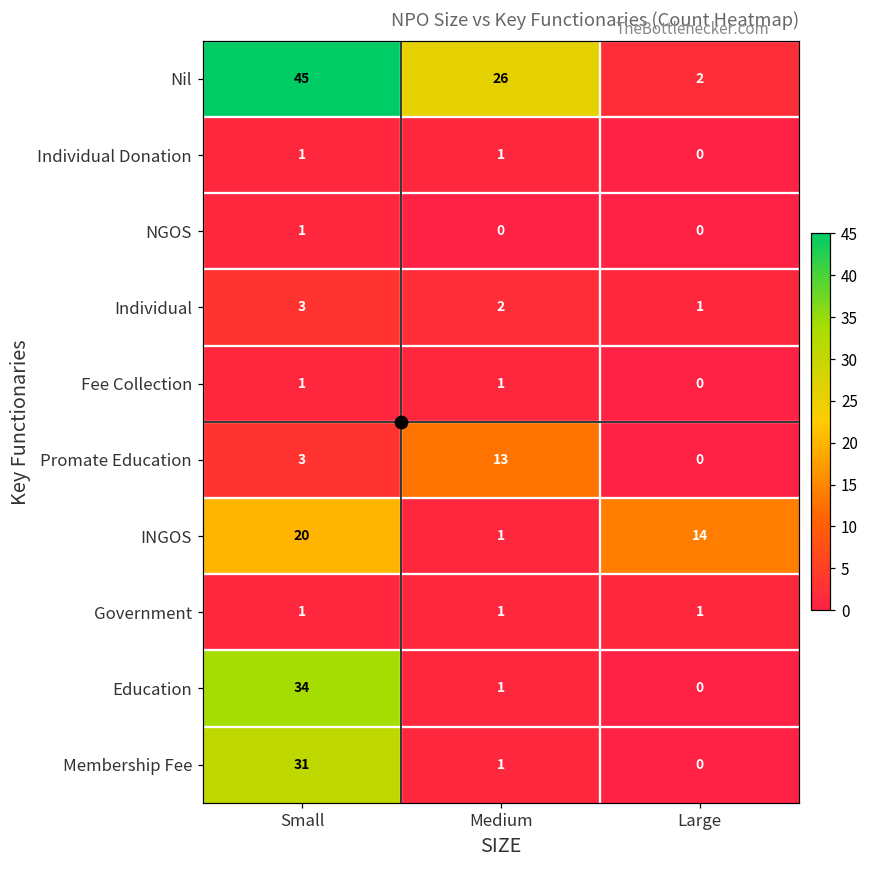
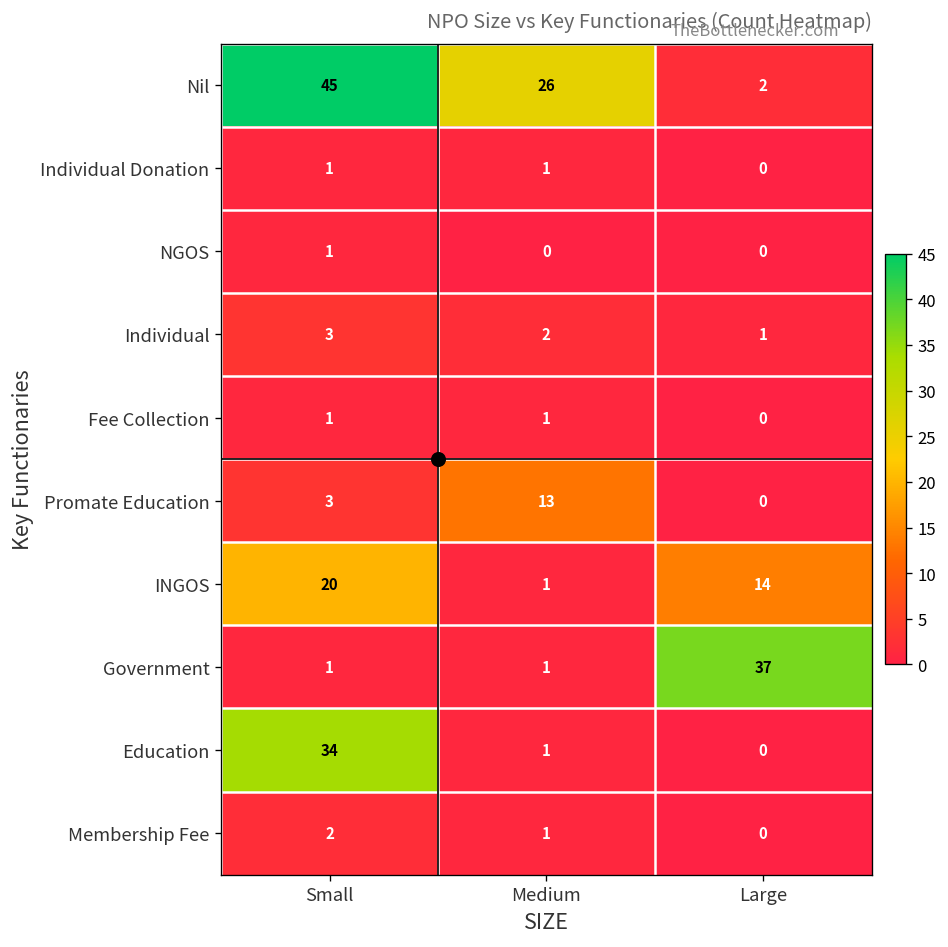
  {
    "Nil": {
      "Small": 45,
      "Medium": 26,
      "Large": 2
    },
    "Individual Donation": {
      "Small": 1,
      "Medium": 1,
      "Large": 0
    },
    "NGOS": {
      "Small": 1,
      "Medium": 0,
      "Large": 0
    },
    "Individual": {
      "Small": 3,
      "Medium": 2,
      "Large": 1
    },
    "Fee Collection": {
      "Small": 1,
      "Medium": 1,
      "Large": 0
    },
    "Promate Education": {
      "Small": 3,
      "Medium": 13,
      "Large": 0
    },
    "INGOS": {
      "Small": 20,
      "Medium": 1,
      "Large": 14
    },
    "Government": {
      "Small": 1,
      "Medium": 1,
-     "Large": 1
+     "Large": 37
    },
    "Education": {
      "Small": 34,
      "Medium": 1,
      "Large": 0
    },
    "Membership Fee": {
-     "Small": 31,
+     "Small": 2,
      "Medium": 1,
      "Large": 0
    }
  }
